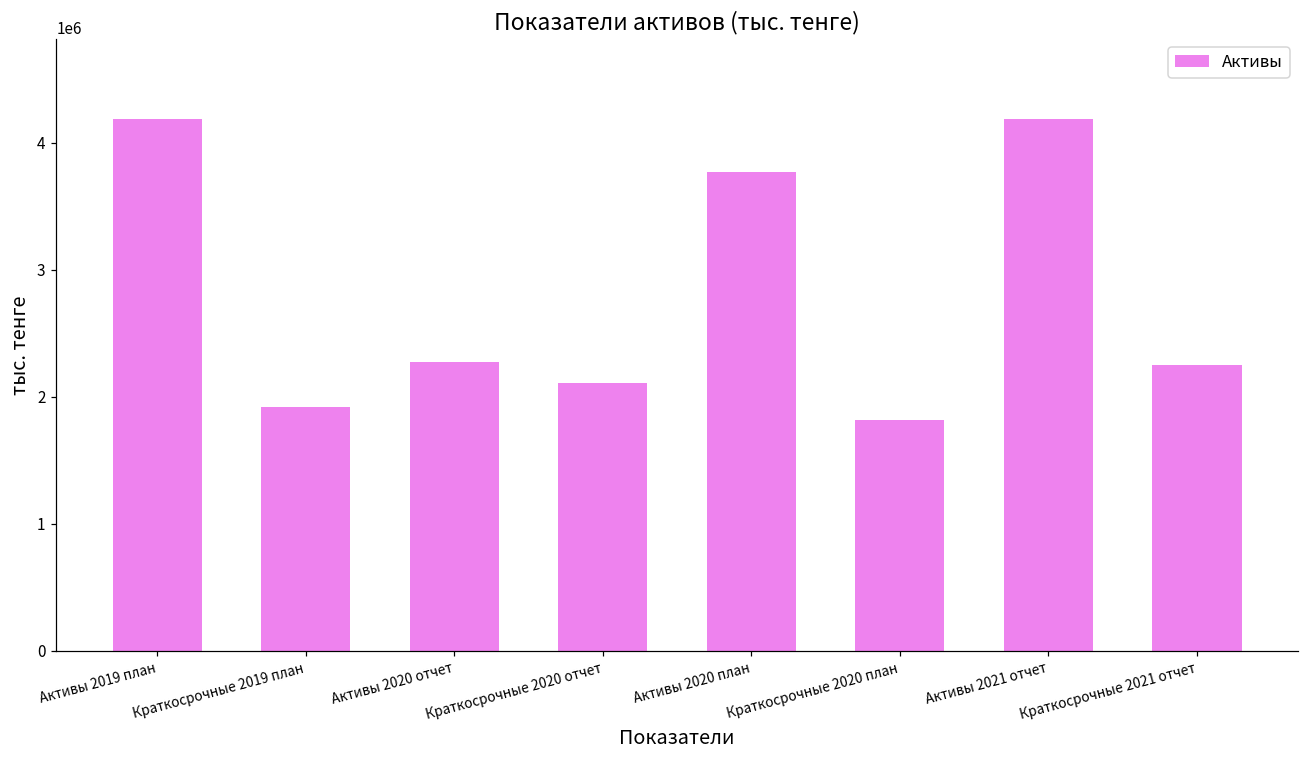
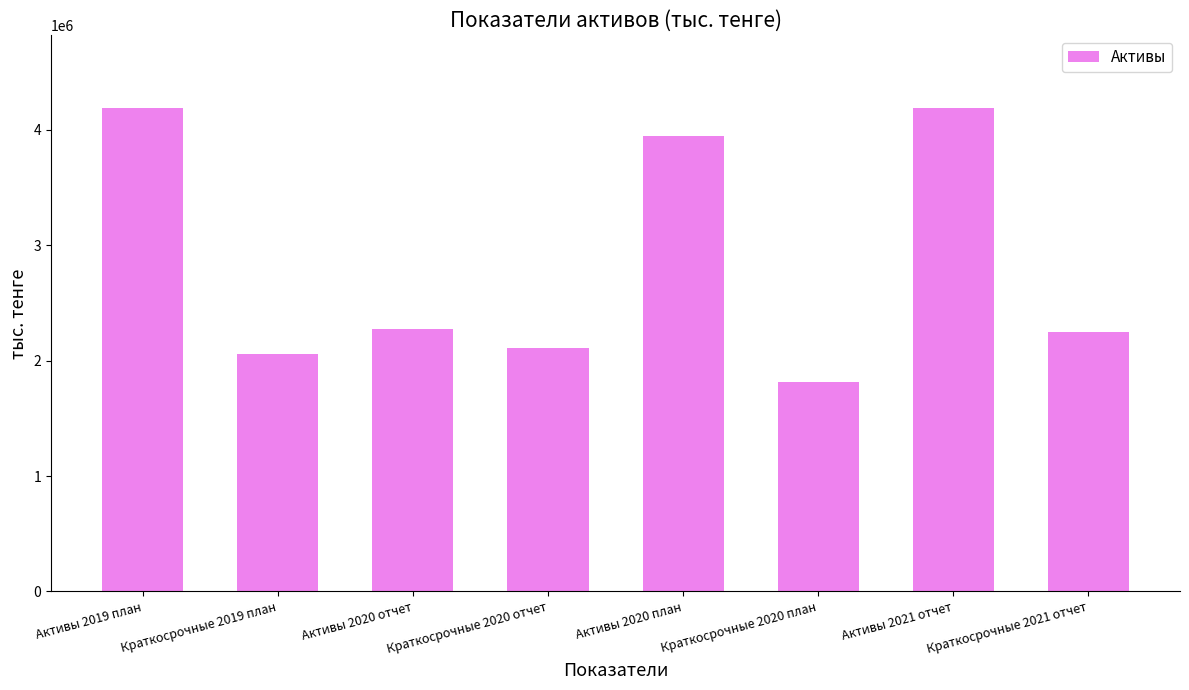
  {
    "Активы 2019 план": 4190000,
-   "Краткосрочные 2019 план": 1920000,
+   "Краткосрочные 2019 план": 2060000,
    "Активы 2020 отчет": 2270000,
    "Краткосрочные 2020 отчет": 2110000,
-   "Активы 2020 план": 3770000,
+   "Активы 2020 план": 3950000,
    "Краткосрочные 2020 план": 1820000,
    "Активы 2021 отчет": 4190000,
    "Краткосрочные 2021 отчет": 2250000
  }
